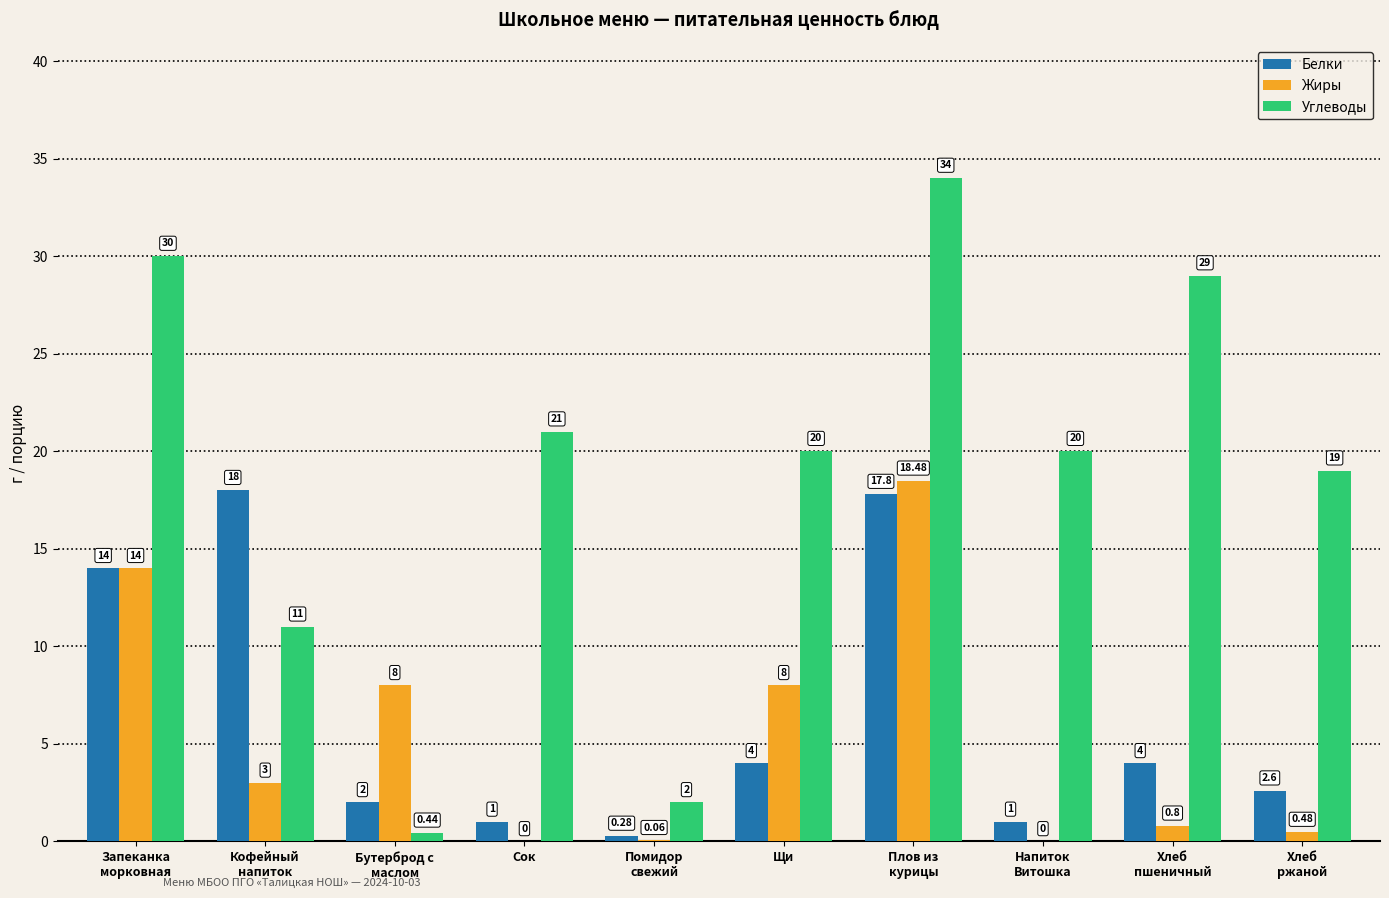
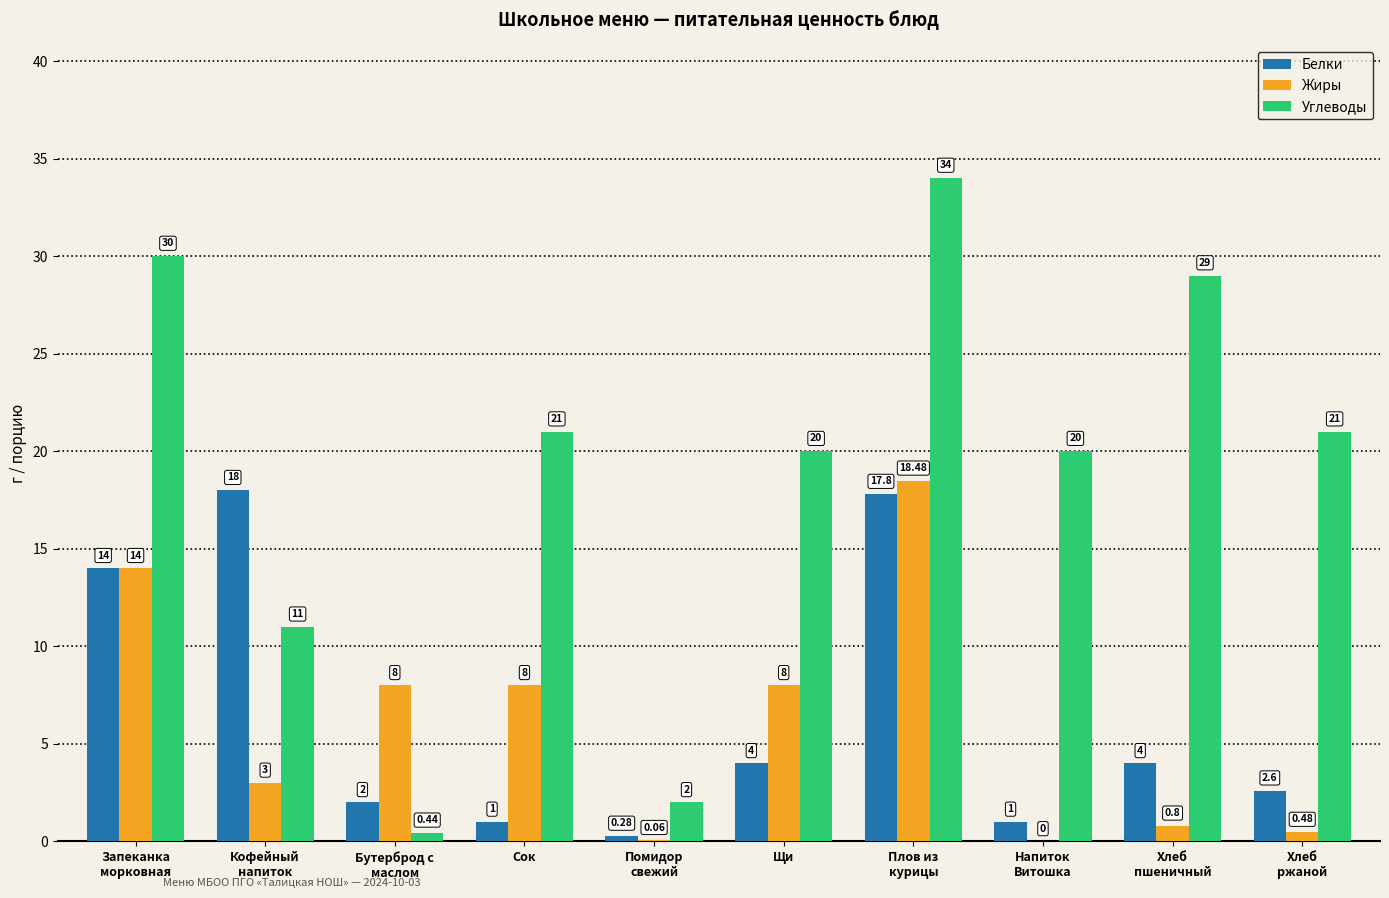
  {
    "Жиры": {
-     "Сок": 0
+     "Сок": 8
    },
    "Углеводы": {
-     "Хлеб ржаной": 19
+     "Хлеб ржаной": 21
    }
  }
